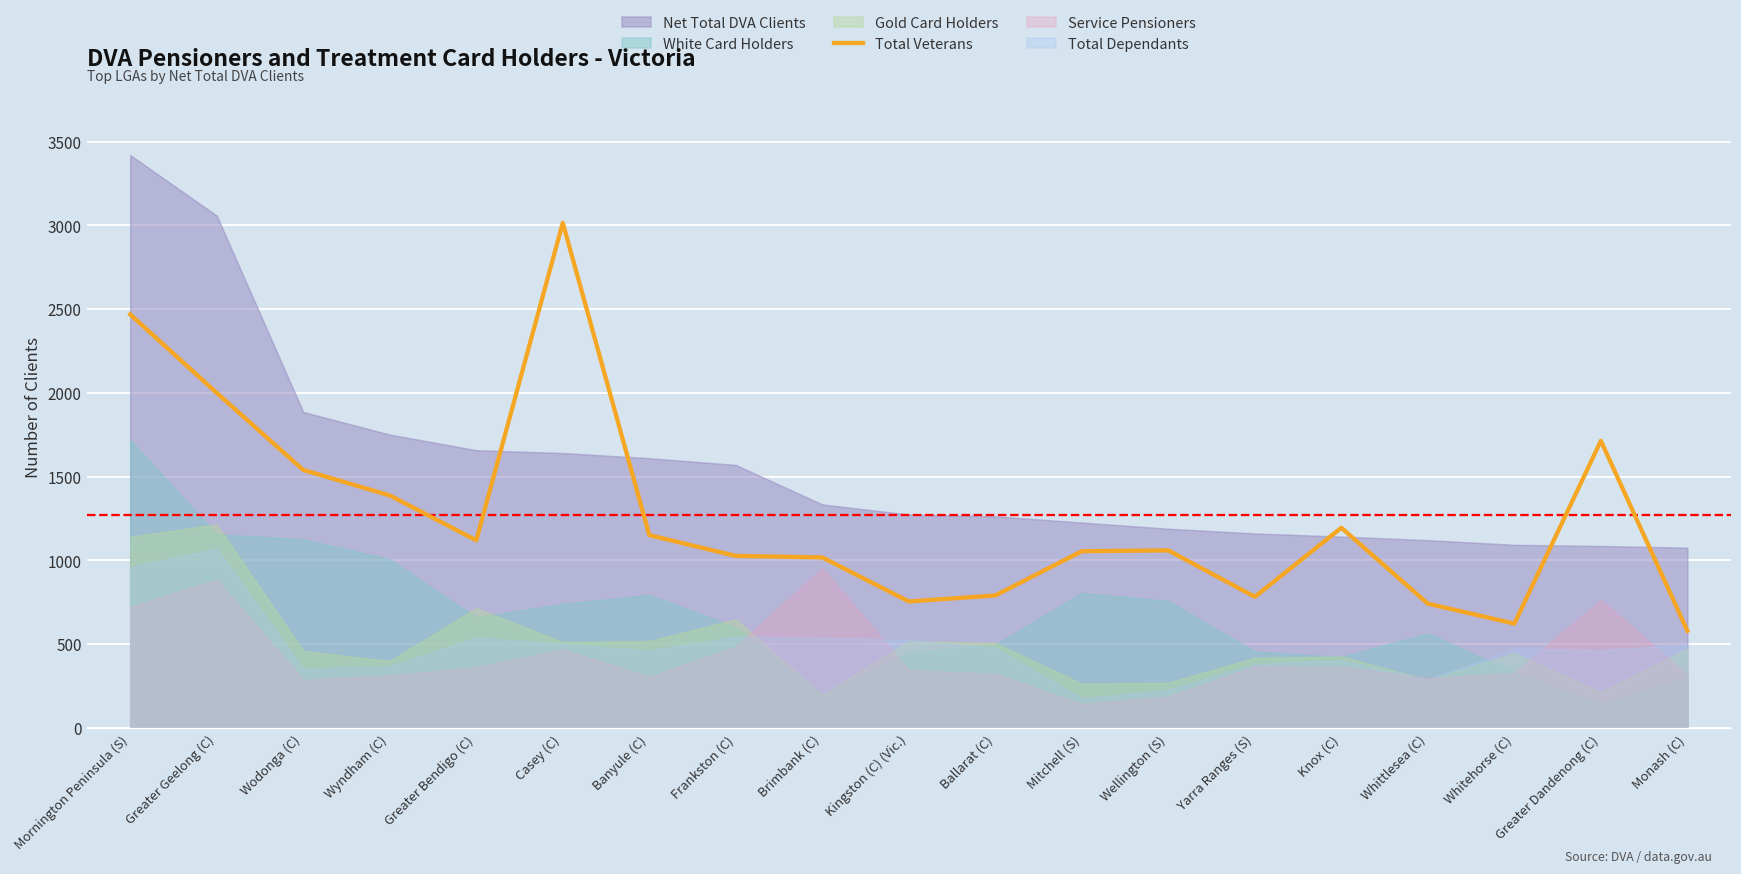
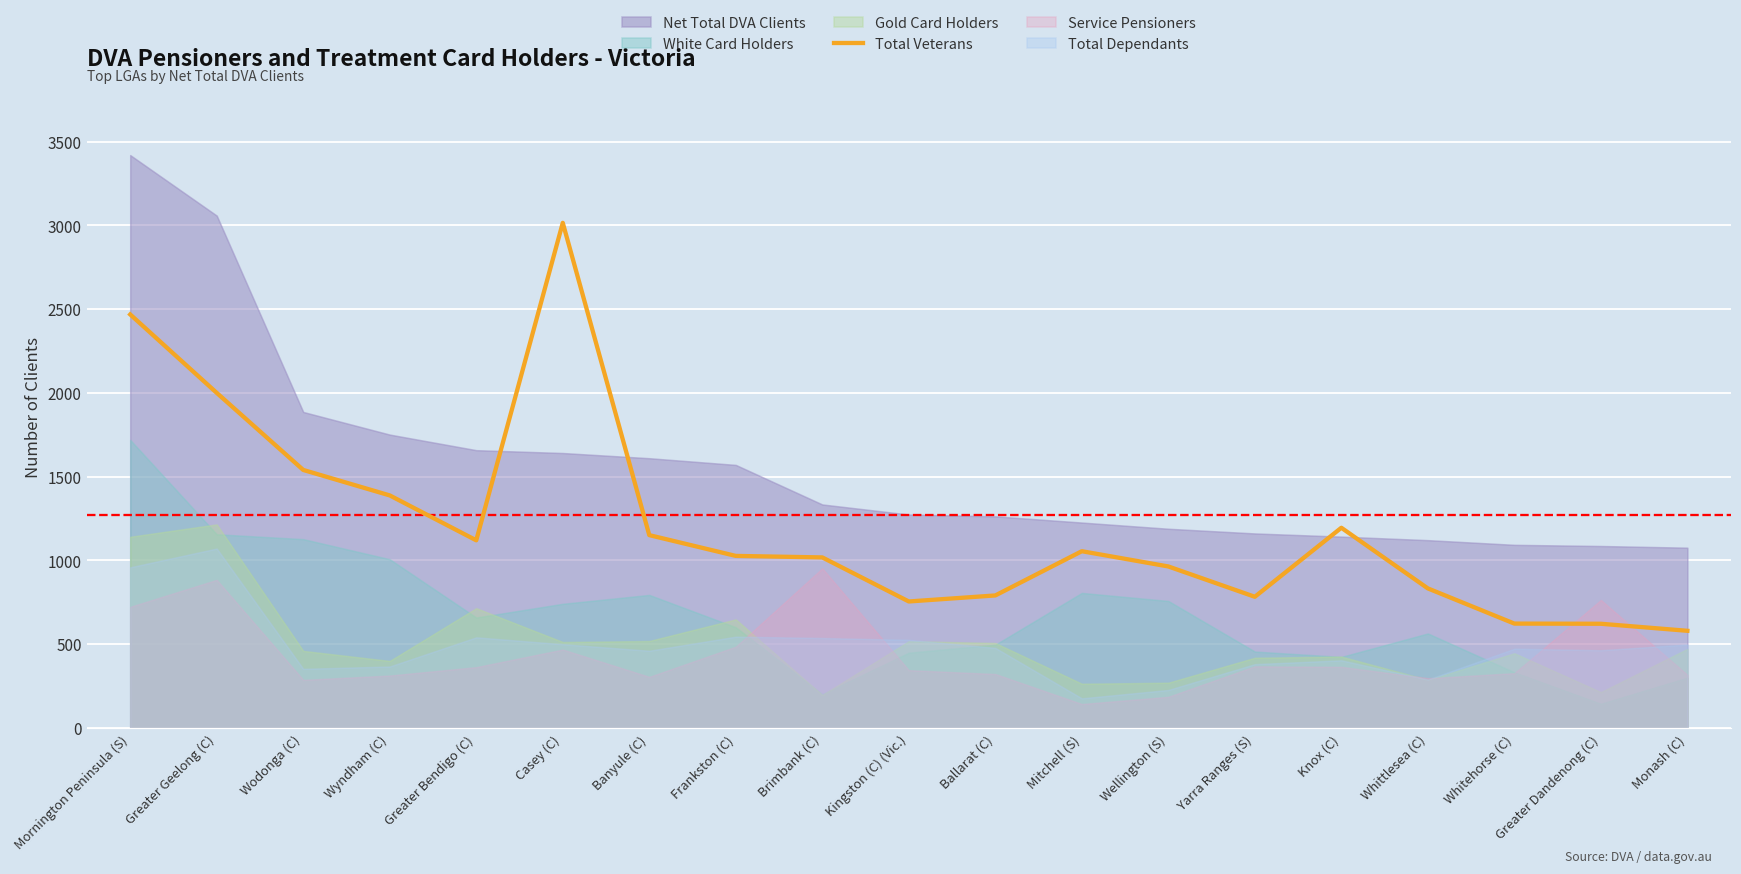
  {
    "Total Veterans": {
      "Mornington Peninsula (S)": 2470,
      "Greater Geelong (C)": 2000,
      "Wodonga (C)": 1540,
      "Wyndham (C)": 1390,
      "Greater Bendigo (C)": 1120,
      "Casey (C)": 3020,
      "Banyule (C)": 1150,
      "Frankston (C)": 1030,
      "Brimbank (C)": 1020,
      "Kingston (C) (Vic.)": 760,
      "Ballarat (C)": 790,
      "Mitchell (S)": 1060,
-     "Wellington (S)": 1060,
+     "Wellington (S)": 960,
      "Yarra Ranges (S)": 780,
      "Knox (C)": 1200,
-     "Whittlesea (C)": 740,
+     "Whittlesea (C)": 830,
      "Whitehorse (C)": 620,
-     "Greater Dandenong (C)": 1710,
+     "Greater Dandenong (C)": 620,
      "Monash (C)": 580
    }
  }
